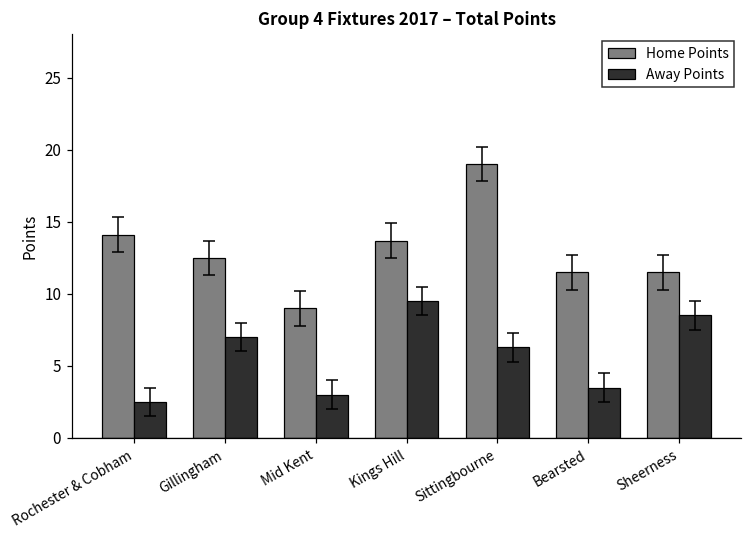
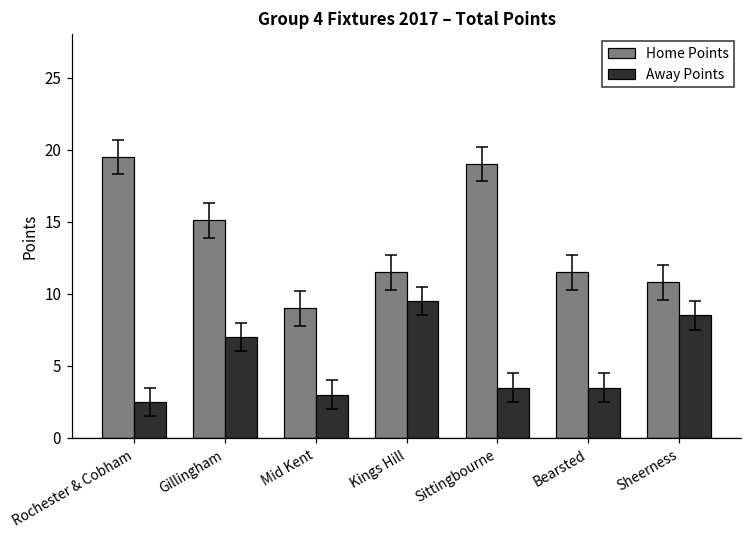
  {
    "Home Points": {
-     "Rochester & Cobham": 14.1,
-     "Gillingham": 12.5,
+     "Rochester & Cobham": 19.5,
+     "Gillingham": 15.1,
      "Mid Kent": 9.0,
-     "Kings Hill": 13.7,
+     "Kings Hill": 11.5,
      "Sittingbourne": 19.0,
      "Bearsted": 11.5,
-     "Sheerness": 11.5
+     "Sheerness": 10.8
    },
    "Away Points": {
      "Rochester & Cobham": 2.5,
      "Gillingham": 7.0,
      "Mid Kent": 3.0,
      "Kings Hill": 9.5,
-     "Sittingbourne": 6.3,
+     "Sittingbourne": 3.5,
      "Bearsted": 3.5,
      "Sheerness": 8.5
    }
  }
